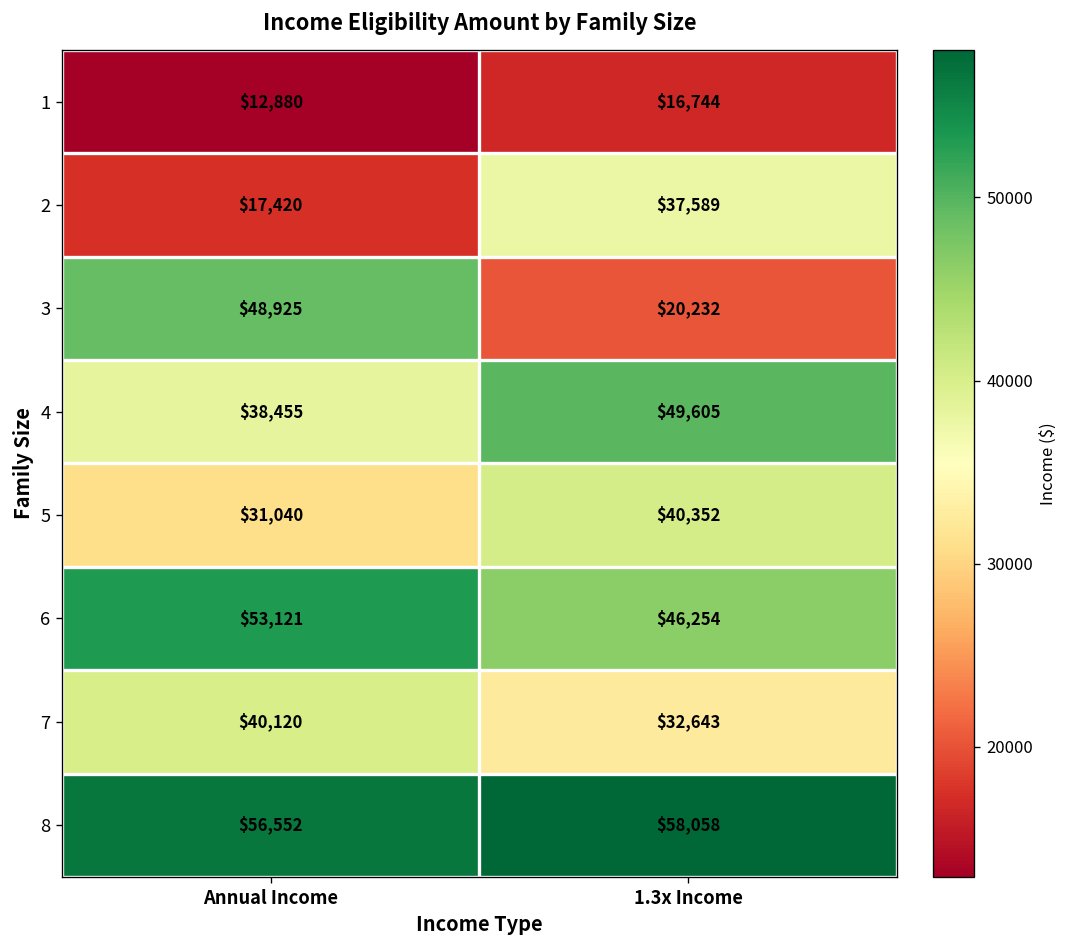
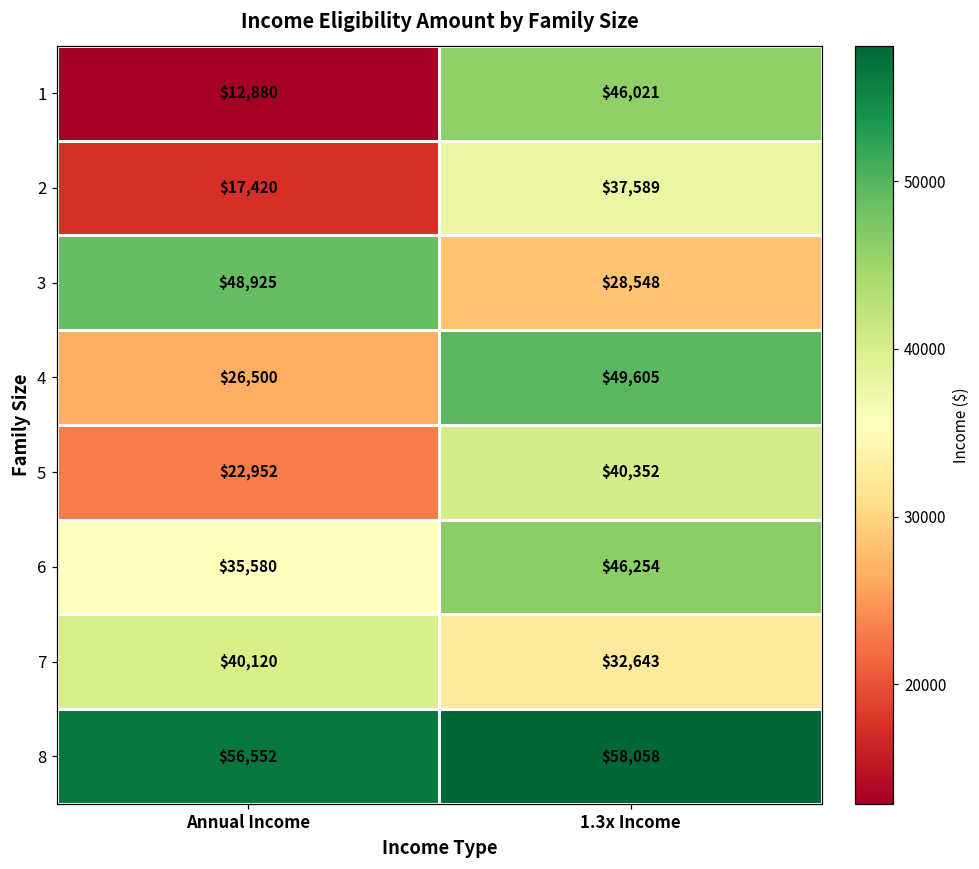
  {
    "1": {
      "Annual Income": "$12,880",
-     "1.3x Income": "$16,744"
+     "1.3x Income": "$46,021"
    },
    "2": {
      "Annual Income": "$17,420",
      "1.3x Income": "$37,589"
    },
    "3": {
      "Annual Income": "$48,925",
-     "1.3x Income": "$20,232"
+     "1.3x Income": "$28,548"
    },
    "4": {
-     "Annual Income": "$38,455",
+     "Annual Income": "$26,500",
      "1.3x Income": "$49,605"
    },
    "5": {
-     "Annual Income": "$31,040",
+     "Annual Income": "$22,952",
      "1.3x Income": "$40,352"
    },
    "6": {
-     "Annual Income": "$53,121",
+     "Annual Income": "$35,580",
      "1.3x Income": "$46,254"
    },
    "7": {
      "Annual Income": "$40,120",
      "1.3x Income": "$32,643"
    },
    "8": {
      "Annual Income": "$56,552",
      "1.3x Income": "$58,058"
    }
  }
